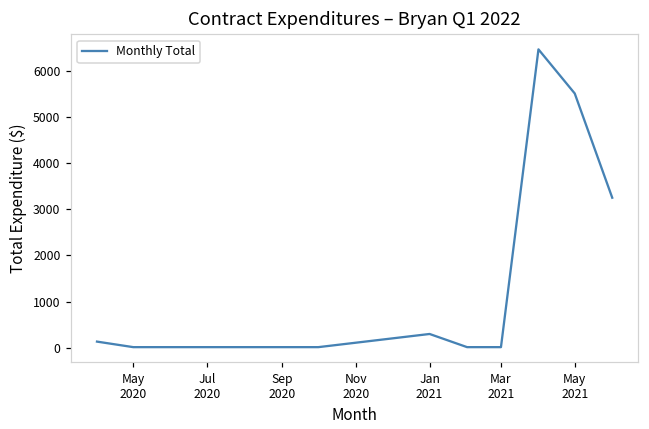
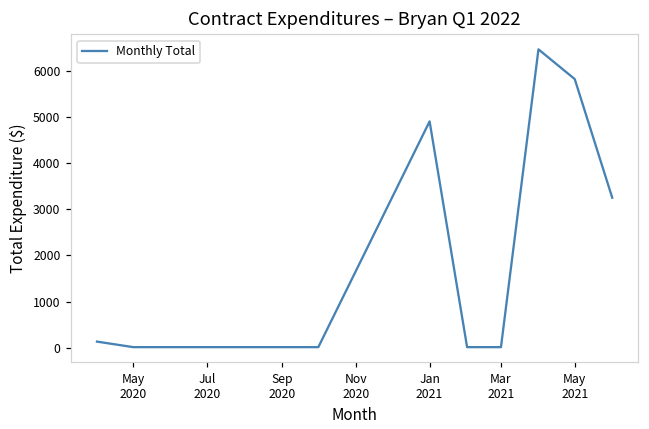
  {
    "May 2020": 0,
    "Jul 2020": 0,
    "Sep 2020": 0,
-   "Jan 2021": 300,
+   "Jan 2021": 4900,
    "Mar 2021": 0,
-   "May 2021": 5500
+   "May 2021": 5800
  }
